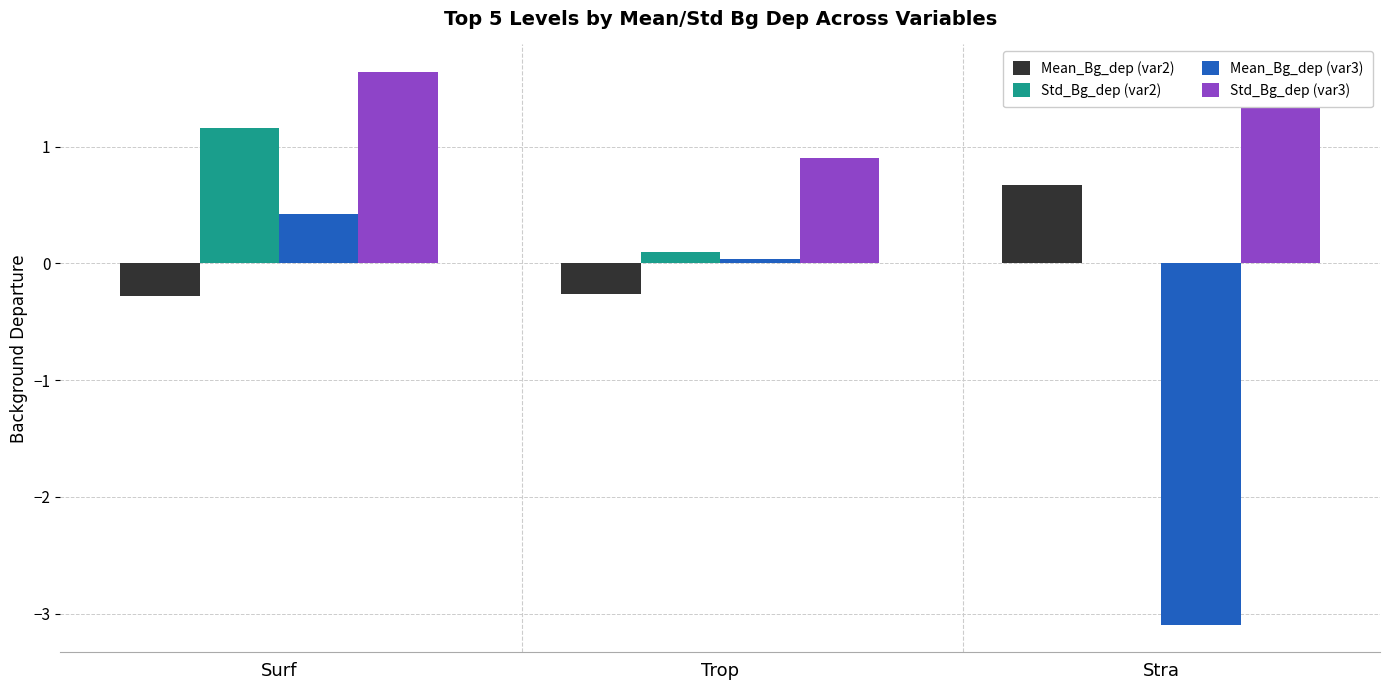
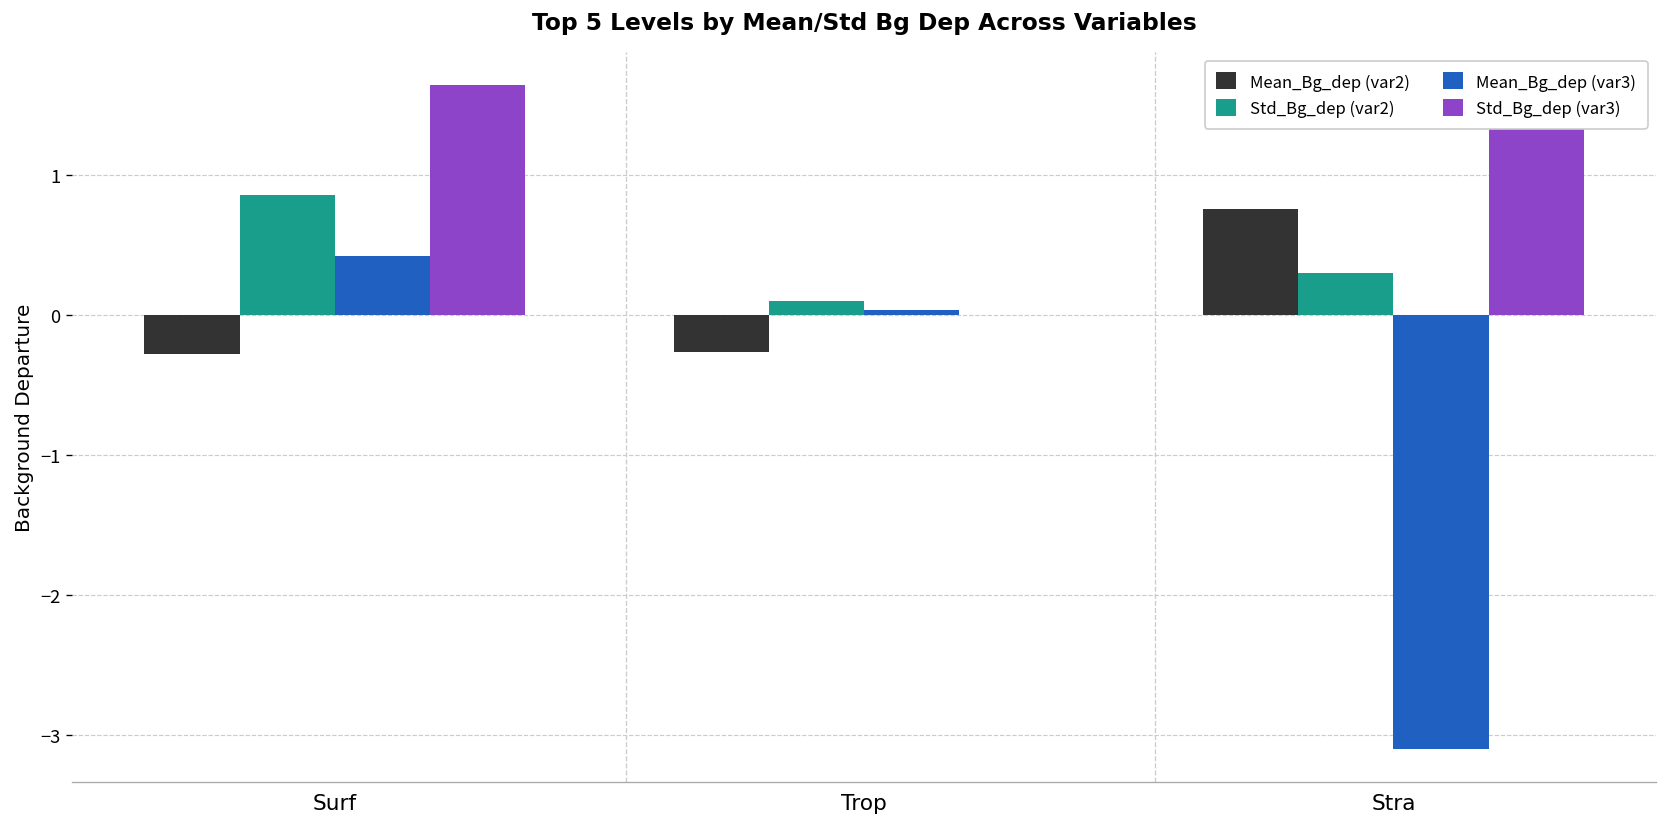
  {
    "Mean_Bg_dep (var2)": {
      "Surf": -0.28,
      "Trop": -0.26,
-     "Stra": 0.67
+     "Stra": 0.76
    },
    "Std_Bg_dep (var2)": {
-     "Surf": 1.16,
+     "Surf": 0.86,
      "Trop": 0.10,
-     "Stra": 0.0
+     "Stra": 0.3
    },
    "Mean_Bg_dep (var3)": {
      "Surf": 0.42,
      "Trop": 0.04,
      "Stra": -3.09
    },
    "Std_Bg_dep (var3)": {
      "Surf": 1.64,
-     "Trop": 0.9
+     "Trop": 0.0
    }
  }
